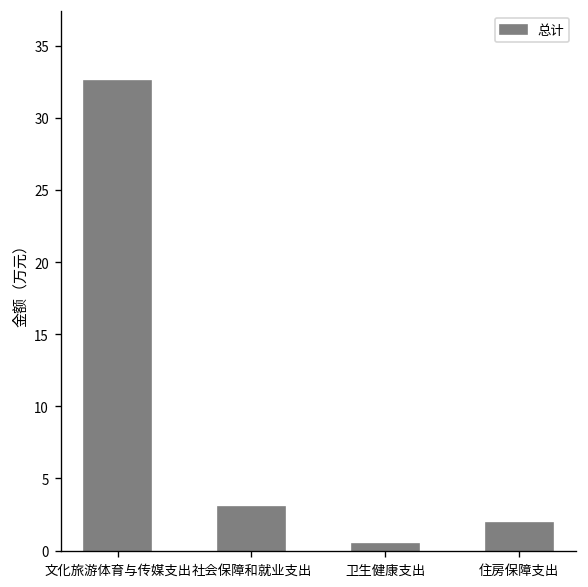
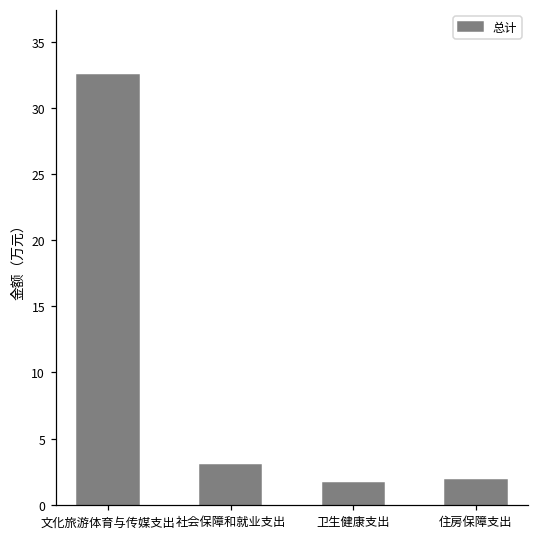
  {
    "文化旅游体育与传媒支出": 32.5,
    "社会保障和就业支出": 3.0,
-   "卫生健康支出": 0.5,
+   "卫生健康支出": 1.7,
    "住房保障支出": 1.9
  }
